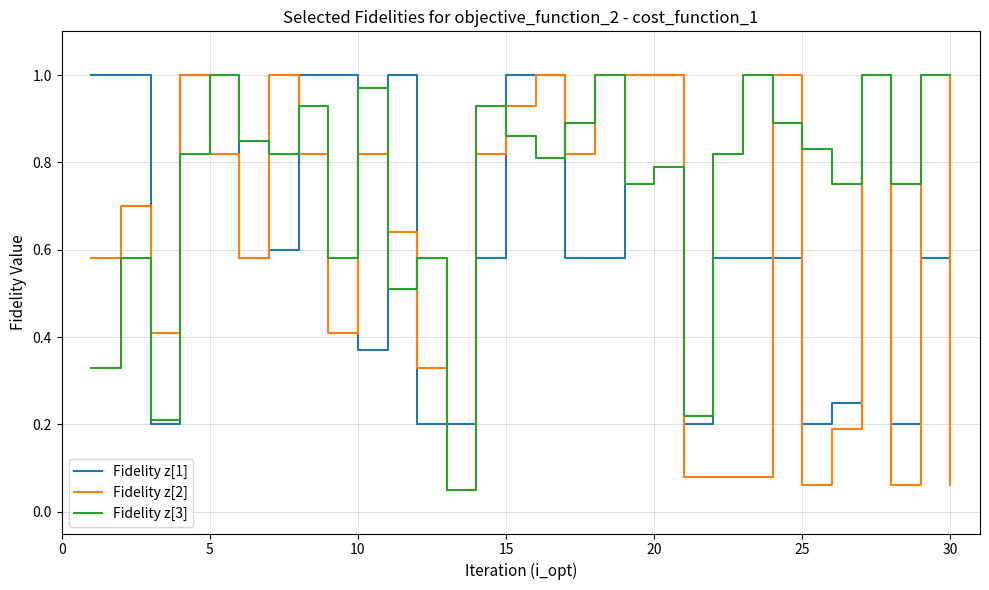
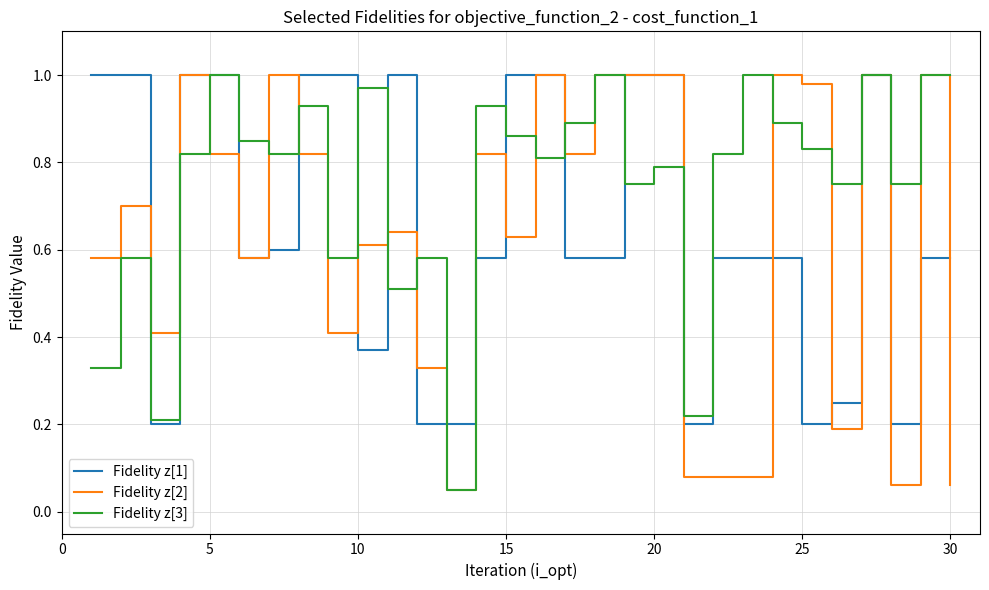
  {
    "Fidelity z[1]": {
      "10": 0.37,
      "15": 1.00,
      "25": 0.20,
      "30": 0.58
    },
    "Fidelity z[2]": {
      "5": 0.82,
-     "10": 0.82,
-     "15": 0.93,
-     "25": 0.06,
+     "10": 0.61,
+     "15": 0.63,
+     "25": 0.98,
      "30": 0.06
    },
    "Fidelity z[3]": {
      "10": 0.97,
      "15": 0.86,
      "20": 0.79,
      "25": 0.83,
      "30": 1.00
    }
  }
